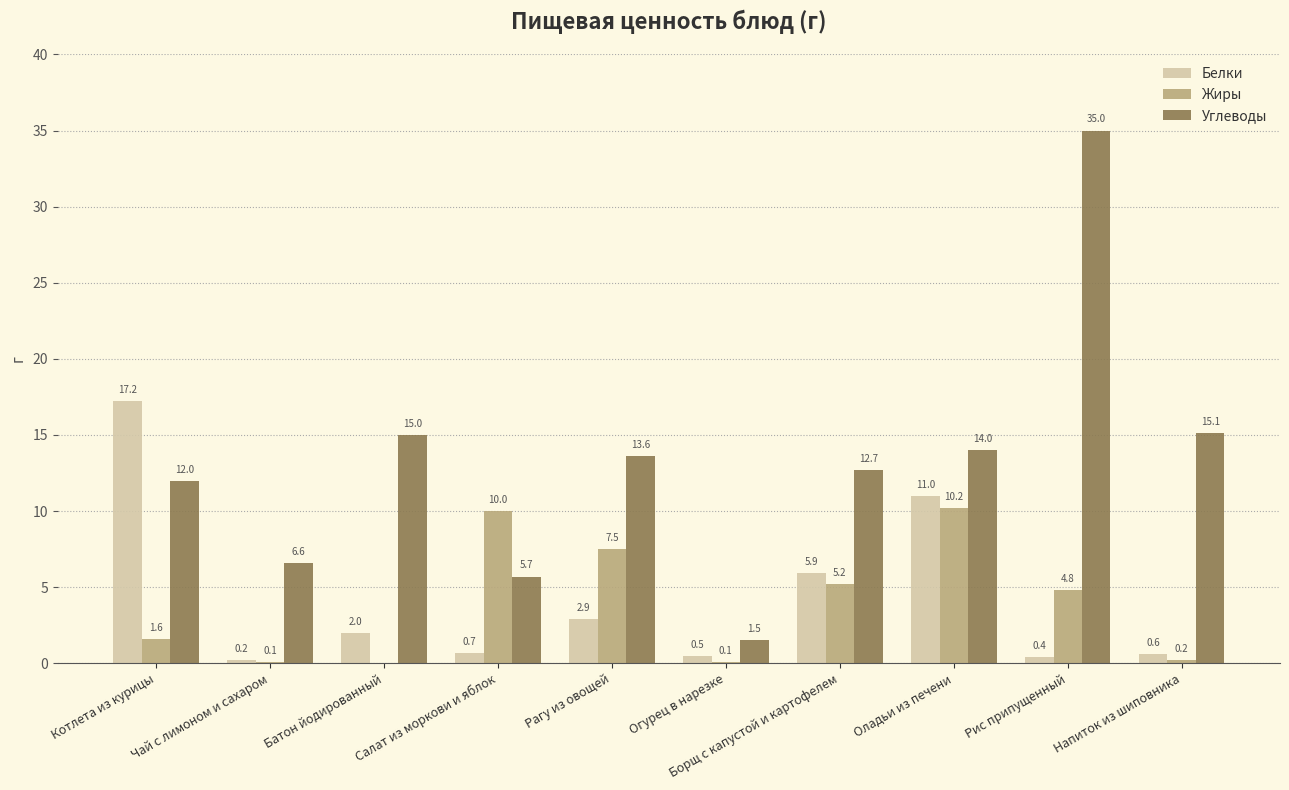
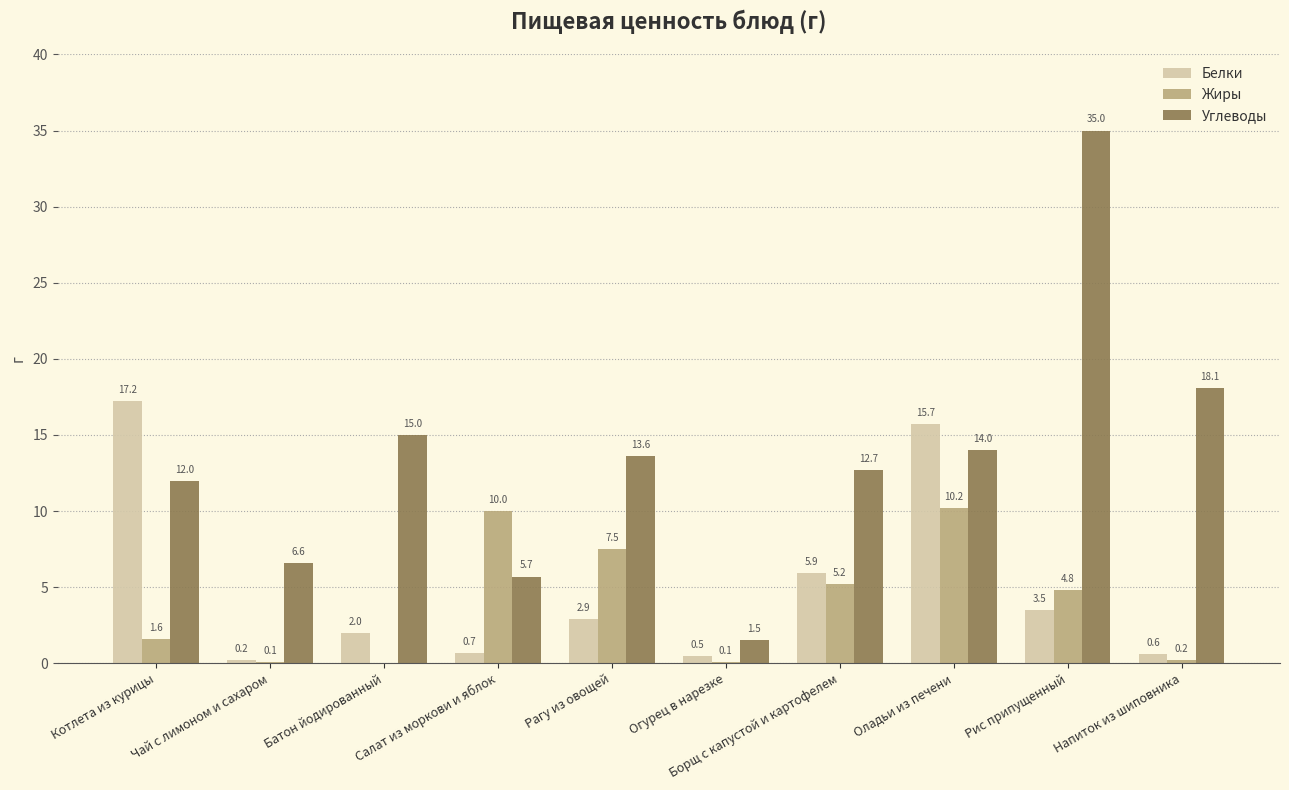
  {
    "Белки": {
      "Котлета из курицы": 17.2,
      "Чай с лимоном и сахаром": 0.2,
      "Батон йодированный": 2.0,
      "Салат из моркови и яблок": 0.7,
      "Рагу из овощей": 2.9,
      "Огурец в нарезке": 0.5,
      "Борщ с капустой и картофелем": 5.9,
-     "Оладьи из печени": 11.0,
-     "Рис припущенный": 0.4,
+     "Оладьи из печени": 15.7,
+     "Рис припущенный": 3.5,
      "Напиток из шиповника": 0.6
    },
    "Жиры": {
      "Котлета из курицы": 1.6,
      "Чай с лимоном и сахаром": 0.1,
      "Салат из моркови и яблок": 10.0,
      "Рагу из овощей": 7.5,
      "Огурец в нарезке": 0.1,
      "Борщ с капустой и картофелем": 5.2,
      "Оладьи из печени": 10.2,
      "Рис припущенный": 4.8,
      "Напиток из шиповника": 0.2
    },
    "Углеводы": {
      "Котлета из курицы": 12.0,
      "Чай с лимоном и сахаром": 6.6,
      "Батон йодированный": 15.0,
      "Салат из моркови и яблок": 5.7,
      "Рагу из овощей": 13.6,
      "Огурец в нарезке": 1.5,
      "Борщ с капустой и картофелем": 12.7,
      "Оладьи из печени": 14.0,
      "Рис припущенный": 35.0,
-     "Напиток из шиповника": 15.1
+     "Напиток из шиповника": 18.1
    }
  }
